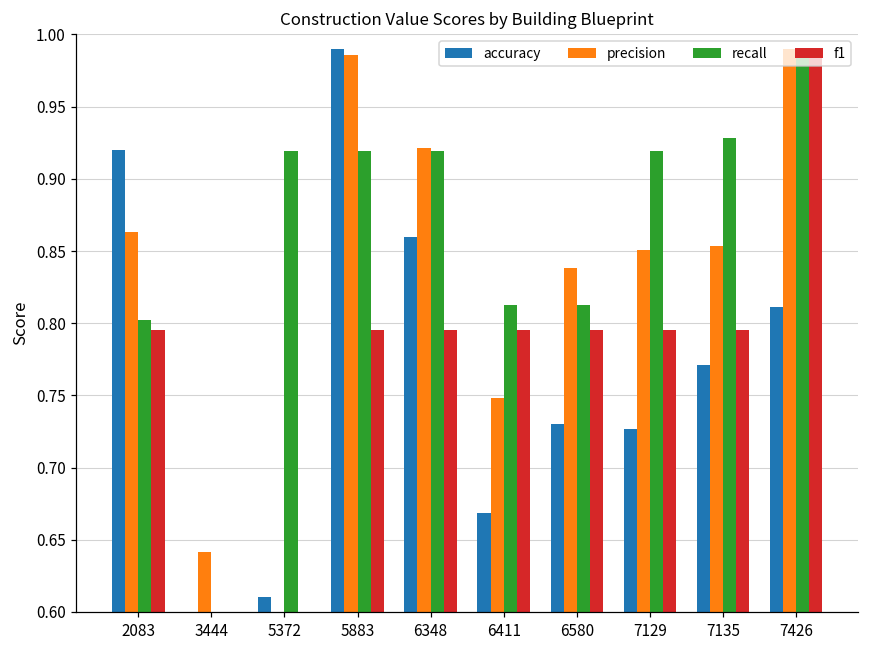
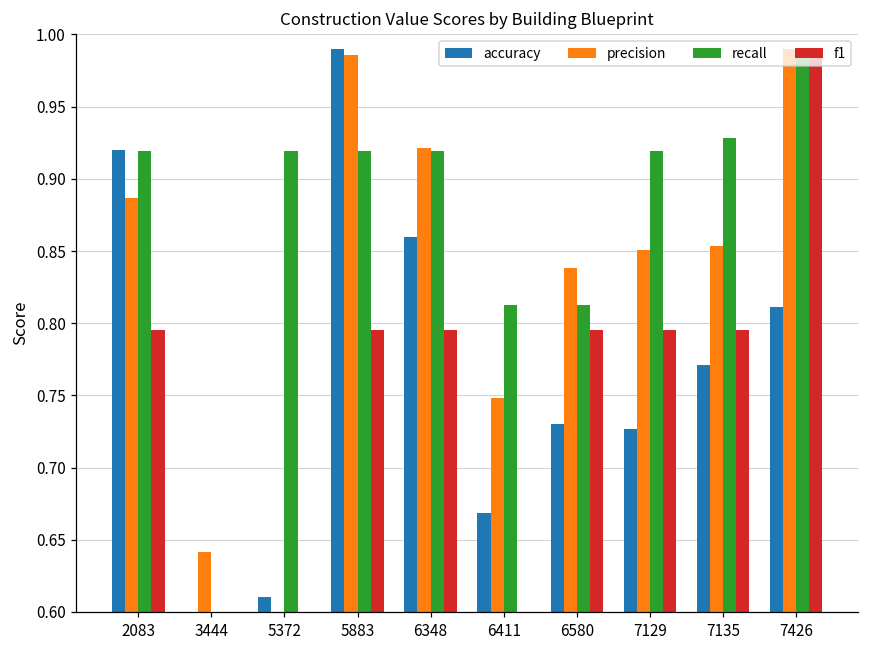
  {
    "accuracy": {
      "2083": 0.920,
      "3444": 0.600,
      "5372": 0.610,
      "5883": 0.990,
      "6348": 0.859,
      "6411": 0.669,
      "6580": 0.730,
      "7129": 0.727,
      "7135": 0.771,
      "7426": 0.811
    },
    "precision": {
-     "2083": 0.863,
+     "2083": 0.887,
      "3444": 0.641,
      "5372": 0.600,
      "5883": 0.986,
      "6348": 0.921,
      "6411": 0.748,
      "6580": 0.838,
      "7129": 0.851,
      "7135": 0.853
    },
    "recall": {
-     "2083": 0.802,
+     "2083": 0.919,
      "3444": 0.600,
      "5372": 0.919,
      "5883": 0.919,
      "6348": 0.919,
      "6411": 0.813,
      "6580": 0.813,
      "7129": 0.919,
      "7135": 0.928
    },
    "f1": {
      "2083": 0.795,
      "3444": 0.600,
      "5372": 0.600,
      "5883": 0.795,
      "6348": 0.795,
-     "6411": 0.795,
+     "6411": 0.600,
      "6580": 0.795,
      "7129": 0.795,
      "7135": 0.795
    }
  }
